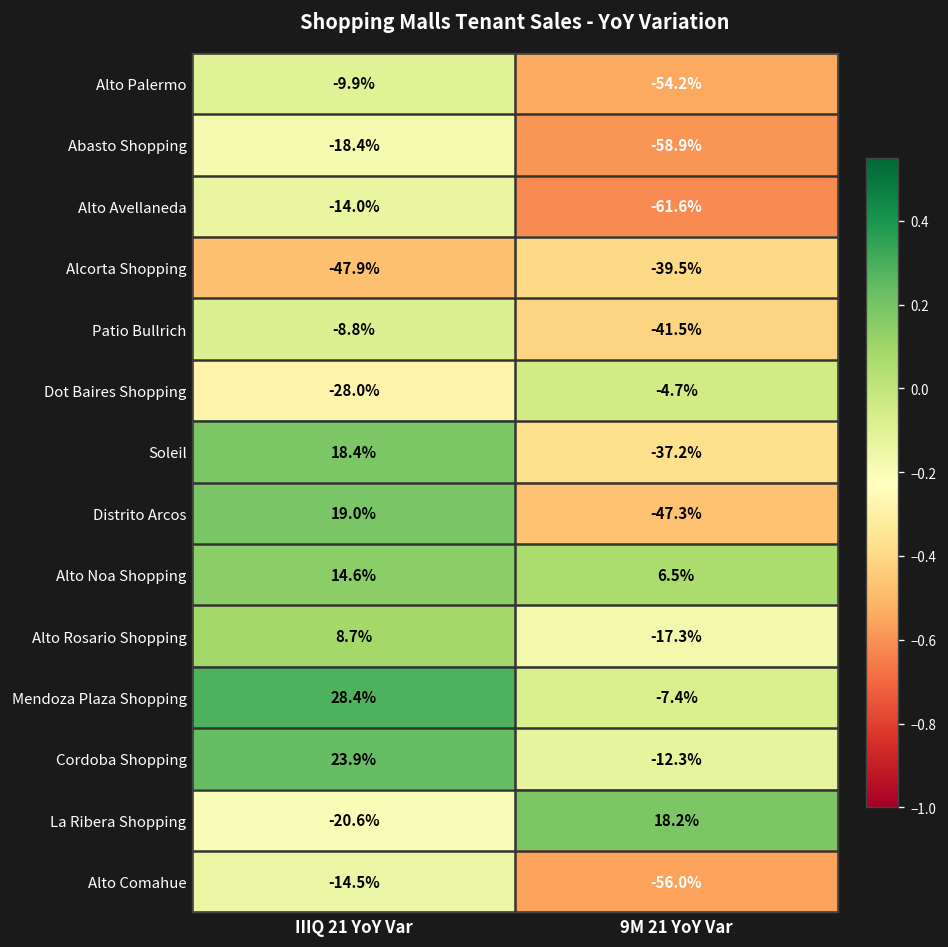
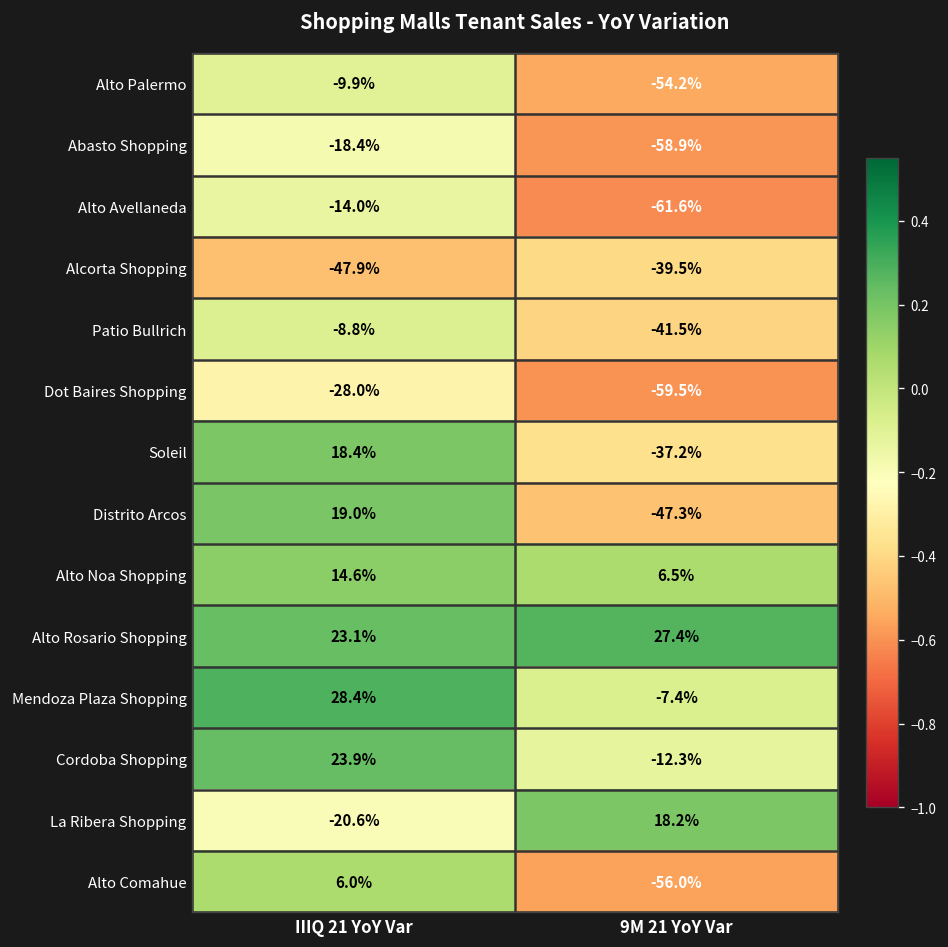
  {
    "Alto Palermo": {
      "IIIQ 21 YoY Var": "-9.9%",
      "9M 21 YoY Var": "-54.2%"
    },
    "Abasto Shopping": {
      "IIIQ 21 YoY Var": "-18.4%",
      "9M 21 YoY Var": "-58.9%"
    },
    "Alto Avellaneda": {
      "IIIQ 21 YoY Var": "-14.0%",
      "9M 21 YoY Var": "-61.6%"
    },
    "Alcorta Shopping": {
      "IIIQ 21 YoY Var": "-47.9%",
      "9M 21 YoY Var": "-39.5%"
    },
    "Patio Bullrich": {
      "IIIQ 21 YoY Var": "-8.8%",
      "9M 21 YoY Var": "-41.5%"
    },
    "Dot Baires Shopping": {
      "IIIQ 21 YoY Var": "-28.0%",
-     "9M 21 YoY Var": "-4.7%"
+     "9M 21 YoY Var": "-59.5%"
    },
    "Soleil": {
      "IIIQ 21 YoY Var": "18.4%",
      "9M 21 YoY Var": "-37.2%"
    },
    "Distrito Arcos": {
      "IIIQ 21 YoY Var": "19.0%",
      "9M 21 YoY Var": "-47.3%"
    },
    "Alto Noa Shopping": {
      "IIIQ 21 YoY Var": "14.6%",
      "9M 21 YoY Var": "6.5%"
    },
    "Alto Rosario Shopping": {
-     "IIIQ 21 YoY Var": "8.7%",
-     "9M 21 YoY Var": "-17.3%"
+     "IIIQ 21 YoY Var": "23.1%",
+     "9M 21 YoY Var": "27.4%"
    },
    "Mendoza Plaza Shopping": {
      "IIIQ 21 YoY Var": "28.4%",
      "9M 21 YoY Var": "-7.4%"
    },
    "Cordoba Shopping": {
      "IIIQ 21 YoY Var": "23.9%",
      "9M 21 YoY Var": "-12.3%"
    },
    "La Ribera Shopping": {
      "IIIQ 21 YoY Var": "-20.6%",
      "9M 21 YoY Var": "18.2%"
    },
    "Alto Comahue": {
-     "IIIQ 21 YoY Var": "-14.5%",
+     "IIIQ 21 YoY Var": "6.0%",
      "9M 21 YoY Var": "-56.0%"
    }
  }
